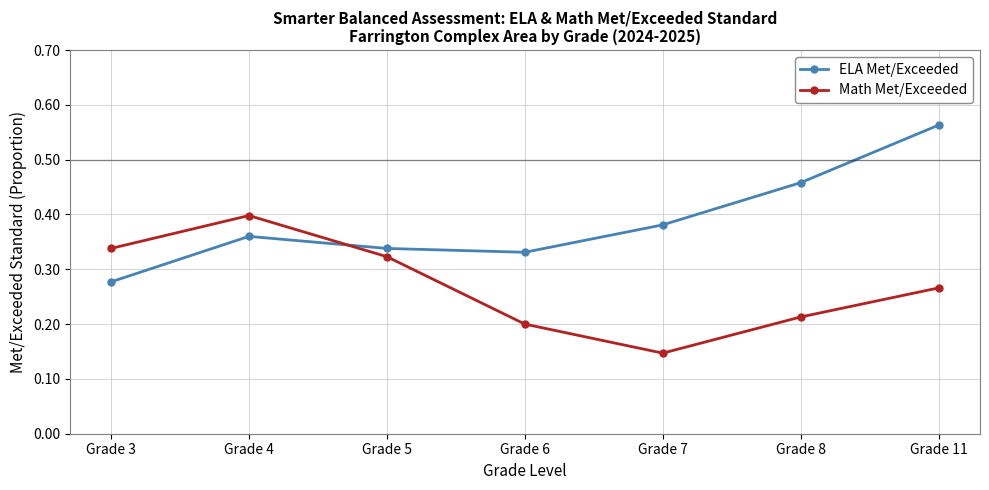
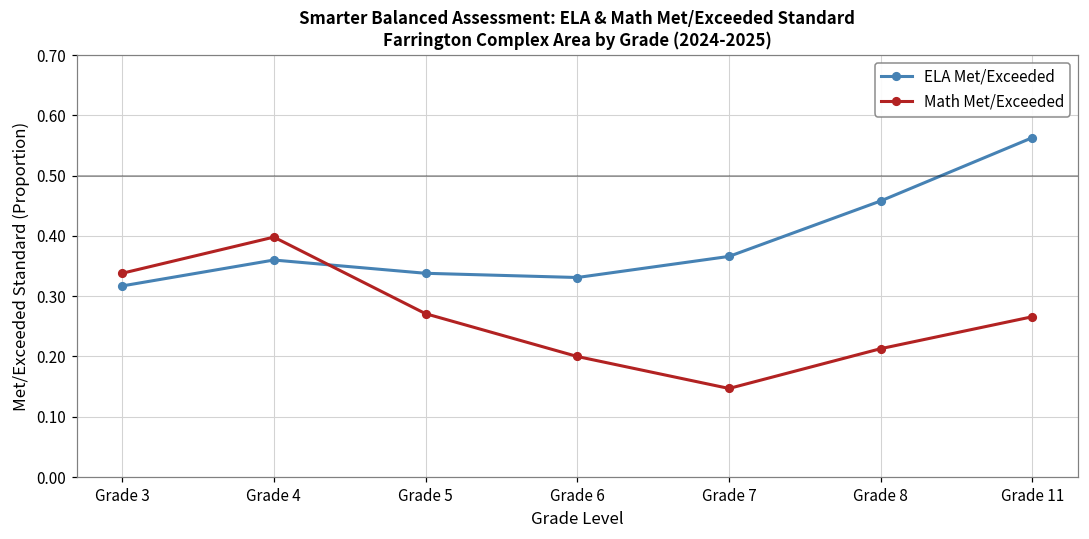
  {
    "ELA Met/Exceeded": {
-     "Grade 3": 0.28,
+     "Grade 3": 0.32,
      "Grade 4": 0.36,
      "Grade 5": 0.34,
      "Grade 6": 0.33,
-     "Grade 7": 0.38,
+     "Grade 7": 0.37,
      "Grade 8": 0.46,
      "Grade 11": 0.56
    },
    "Math Met/Exceeded": {
      "Grade 3": 0.34,
      "Grade 4": 0.40,
-     "Grade 5": 0.32,
+     "Grade 5": 0.27,
      "Grade 6": 0.20,
      "Grade 7": 0.15,
      "Grade 8": 0.21,
      "Grade 11": 0.27
    }
  }
